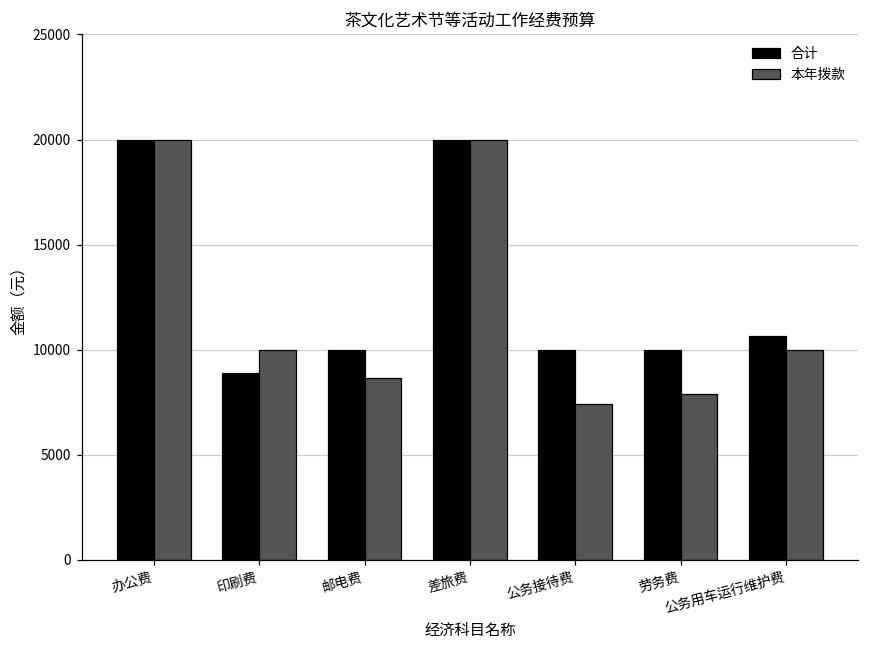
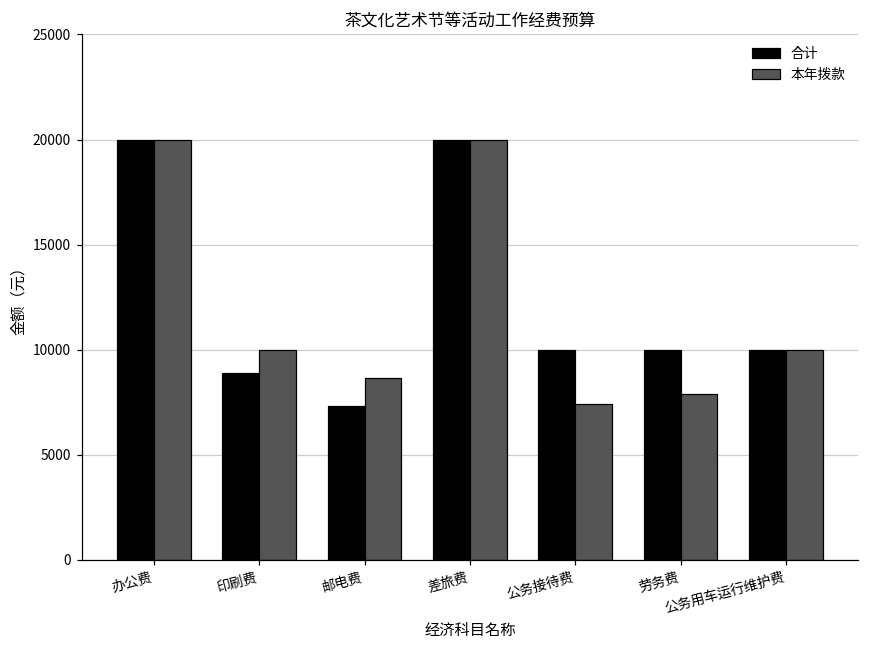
  {
    "合计": {
      "办公费": 20000,
      "印刷费": 8900,
-     "邮电费": 10000,
+     "邮电费": 7300,
      "差旅费": 20000,
      "公务接待费": 10000,
      "劳务费": 10000,
-     "公务用车运行维护费": 10700
+     "公务用车运行维护费": 10000
    },
    "本年拨款": {
      "办公费": 20000,
      "印刷费": 10000,
      "邮电费": 8700,
      "差旅费": 20000,
      "公务接待费": 7400,
      "劳务费": 7900,
      "公务用车运行维护费": 10000
    }
  }
